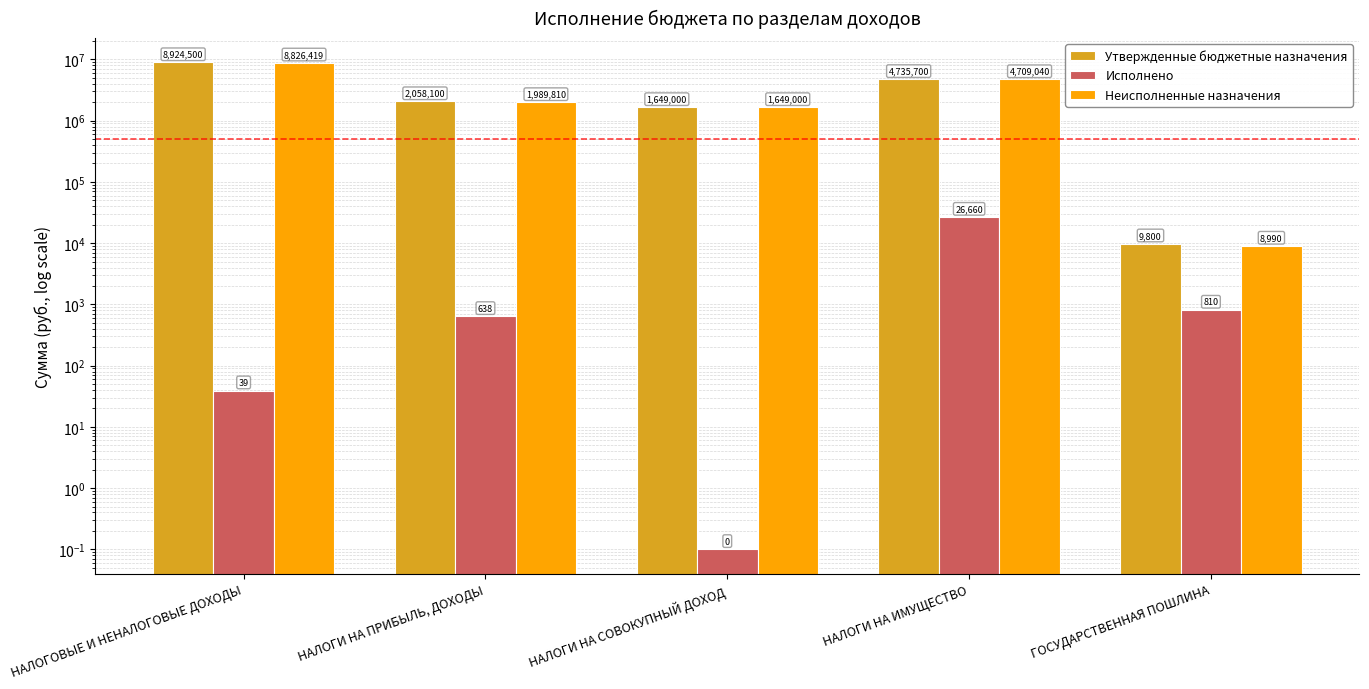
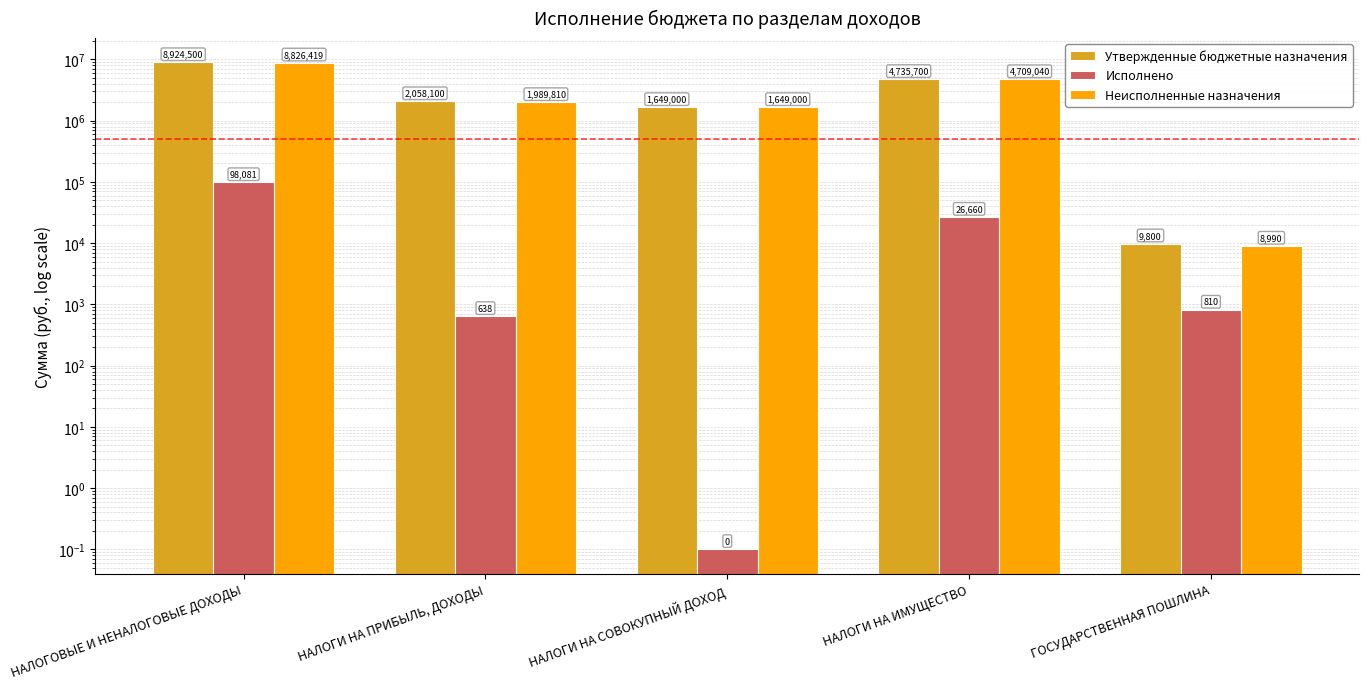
  {
    "Исполнено": {
-     "НАЛОГОВЫЕ И НЕНАЛОГОВЫЕ ДОХОДЫ": "39"
+     "НАЛОГОВЫЕ И НЕНАЛОГОВЫЕ ДОХОДЫ": "98,081"
    }
  }
